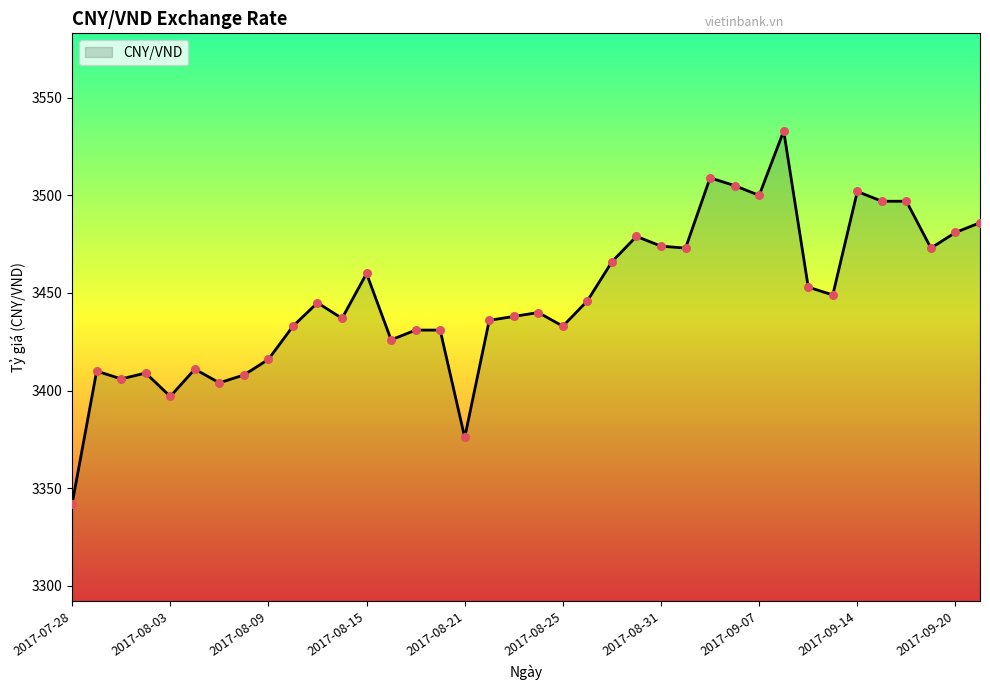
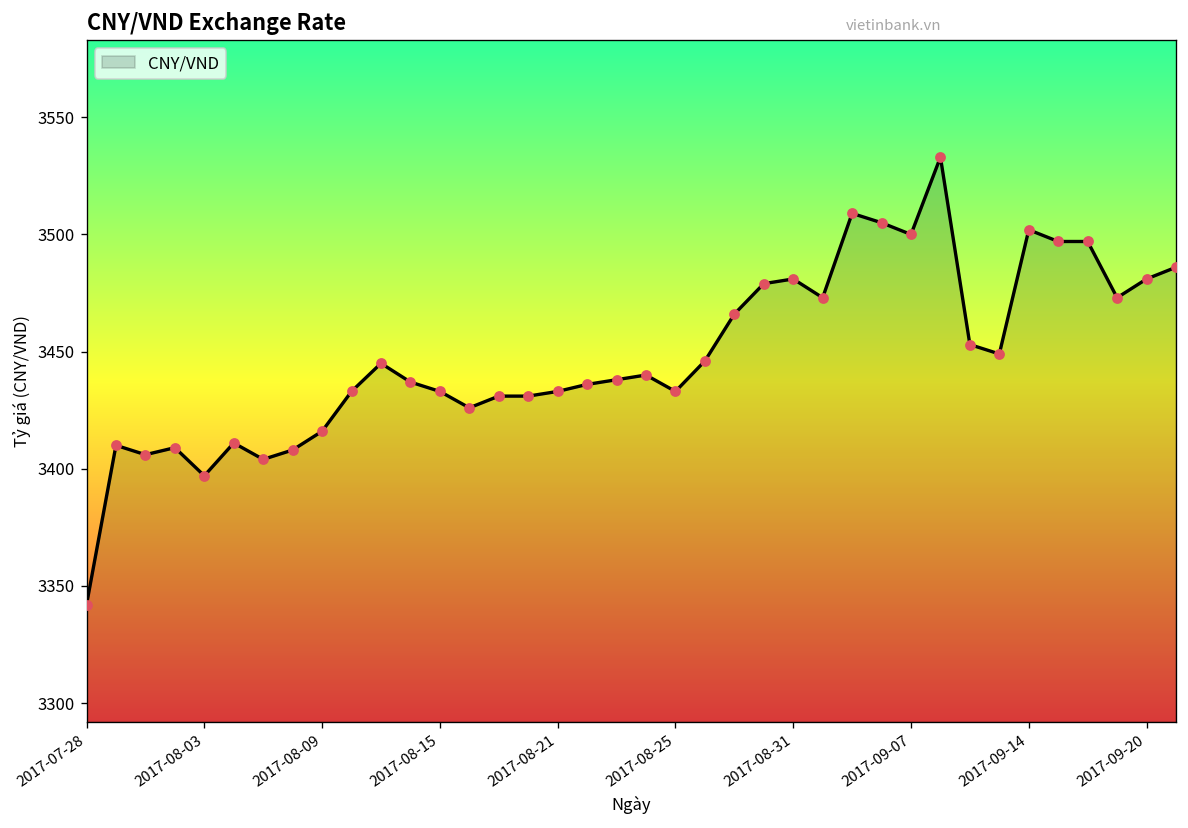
  {
    "2017-07-28": 3342,
    "2017-08-03": 3397,
    "2017-08-09": 3416,
-   "2017-08-15": 3460,
-   "2017-08-21": 3376,
+   "2017-08-15": 3433,
+   "2017-08-21": 3433,
    "2017-08-25": 3433,
-   "2017-08-31": 3474,
+   "2017-08-31": 3481,
    "2017-09-07": 3500,
    "2017-09-14": 3502,
    "2017-09-20": 3481
  }
